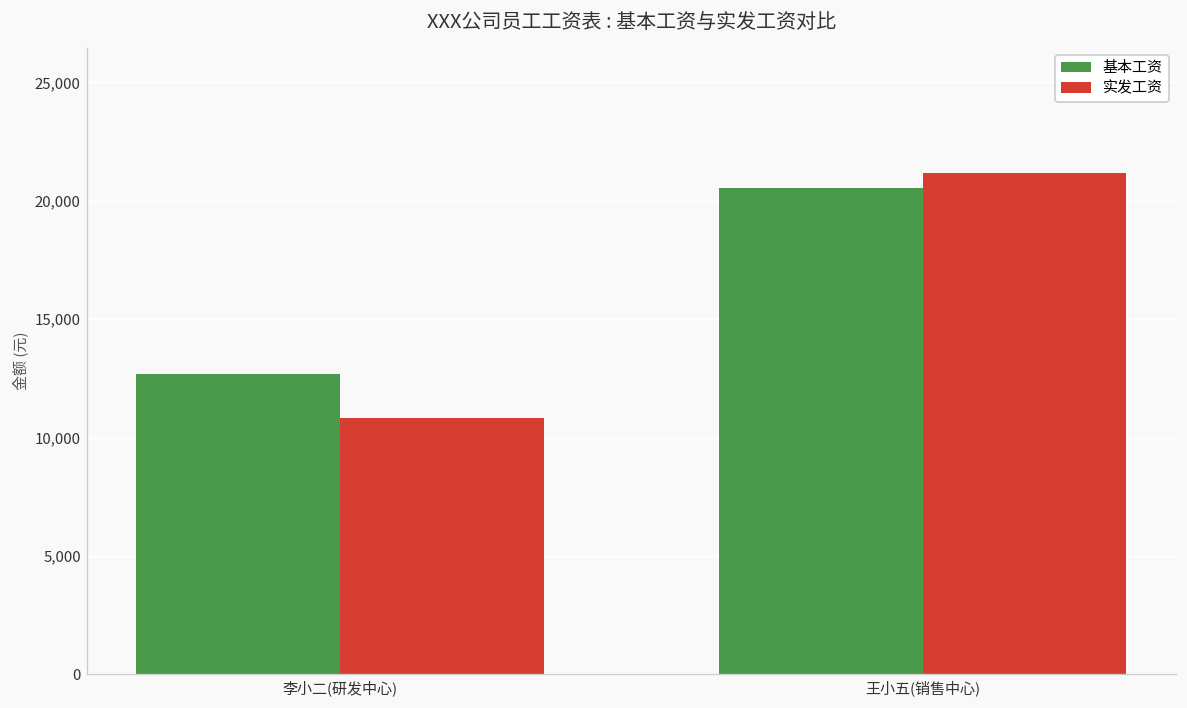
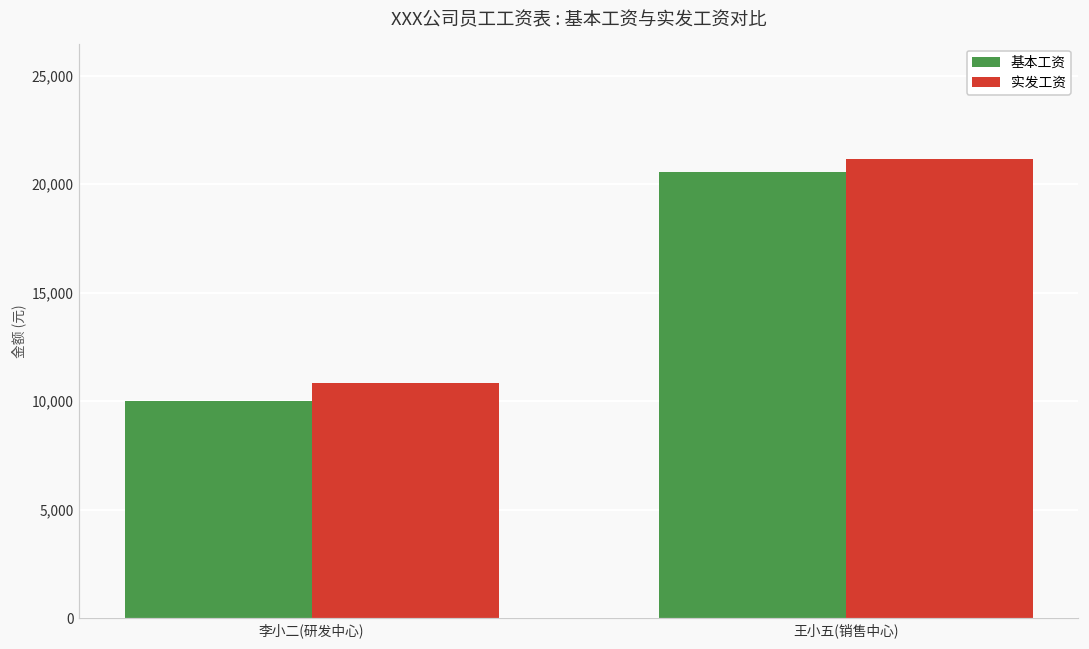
  {
    "基本工资": {
-     "李小二(研发中心)": "12,700",
+     "李小二(研发中心)": "10,000",
      "王小五(销售中心)": "20,600"
    },
    "实发工资": {
      "李小二(研发中心)": "10,800",
      "王小五(销售中心)": "21,200"
    }
  }
